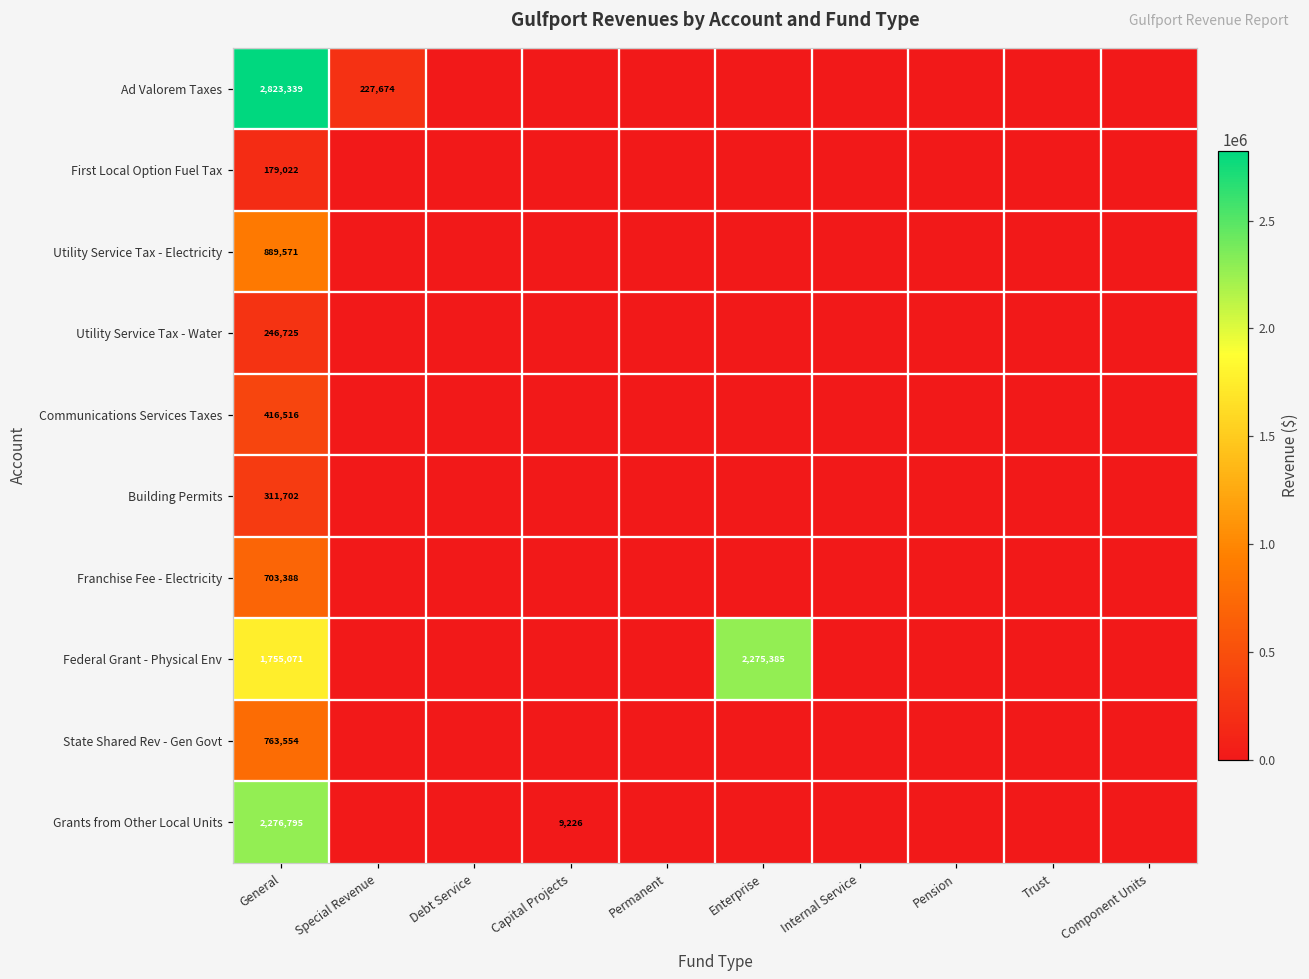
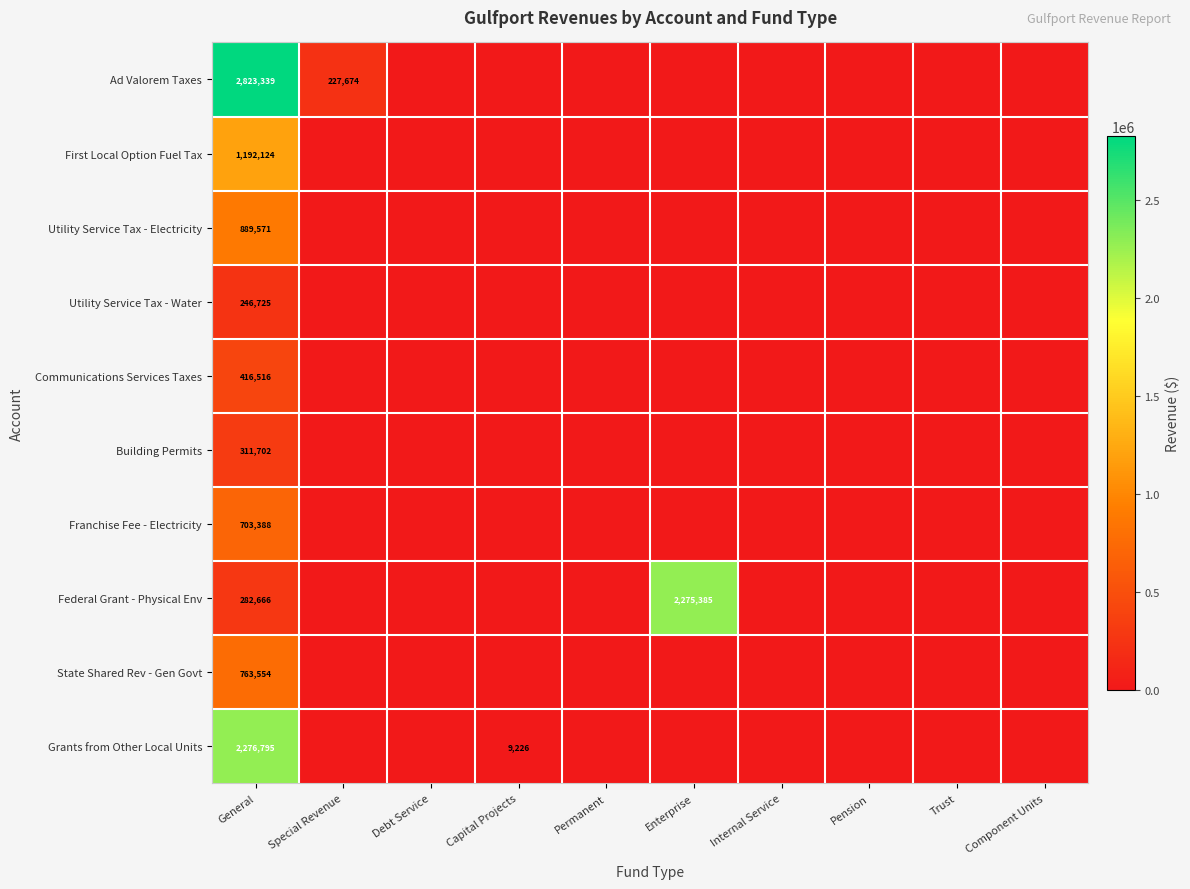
  {
    "Ad Valorem Taxes": {
      "General": "2,823,339",
      "Special Revenue": "227,674"
    },
    "First Local Option Fuel Tax": {
-     "General": "179,022"
+     "General": "1,192,124"
    },
    "Utility Service Tax - Electricity": {
      "General": "889,571"
    },
    "Utility Service Tax - Water": {
      "General": "246,725"
    },
    "Communications Services Taxes": {
      "General": "416,516"
    },
    "Building Permits": {
      "General": "311,702"
    },
    "Franchise Fee - Electricity": {
      "General": "703,388"
    },
    "Federal Grant - Physical Env": {
-     "General": "1,755,071",
+     "General": "282,666",
      "Enterprise": "2,275,385"
    },
    "State Shared Rev - Gen Govt": {
      "General": "763,554"
    },
    "Grants from Other Local Units": {
      "General": "2,276,795",
      "Capital Projects": "9,226"
    }
  }
